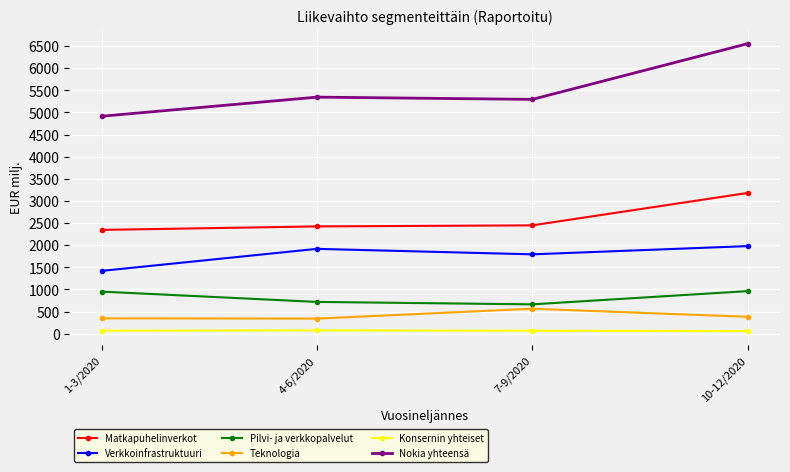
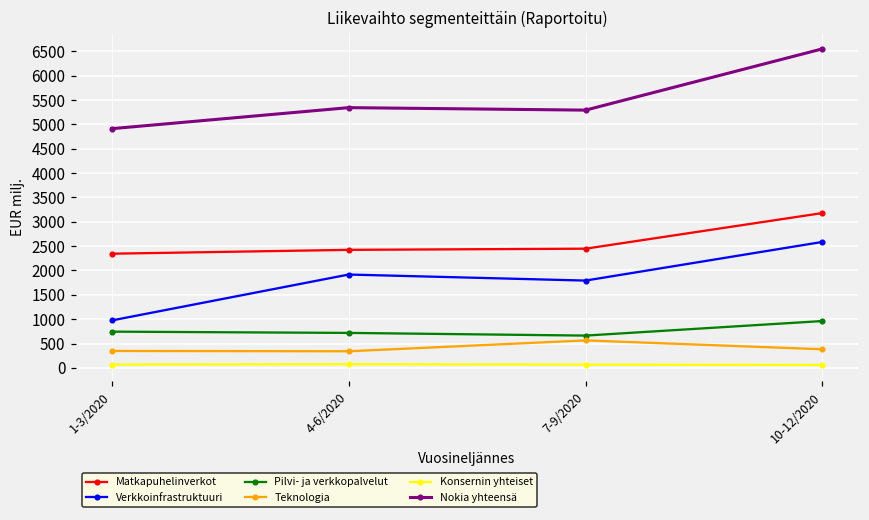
  {
    "Matkapuhelinverkot": {
      "1-3/2020": 2300,
      "4-6/2020": 2400,
      "7-9/2020": 2400,
      "10-12/2020": 3200
    },
    "Verkkoinfrastruktuuri": {
-     "1-3/2020": 1400,
+     "1-3/2020": 1000,
      "4-6/2020": 1900,
      "7-9/2020": 1800,
-     "10-12/2020": 2000
+     "10-12/2020": 2600
    },
    "Pilvi- ja verkkopalvelut": {
-     "1-3/2020": 1000,
+     "1-3/2020": 700,
      "4-6/2020": 700,
      "7-9/2020": 700,
      "10-12/2020": 1000
    },
    "Teknologia": {
      "1-3/2020": 300,
      "4-6/2020": 300,
      "7-9/2020": 600,
      "10-12/2020": 400
    },
    "Konsernin yhteiset": {
      "1-3/2020": 100,
      "4-6/2020": 100,
      "7-9/2020": 100,
      "10-12/2020": 100
    },
    "Nokia yhteensä": {
      "1-3/2020": 4900,
      "4-6/2020": 5300,
      "7-9/2020": 5300,
      "10-12/2020": 6600
    }
  }
